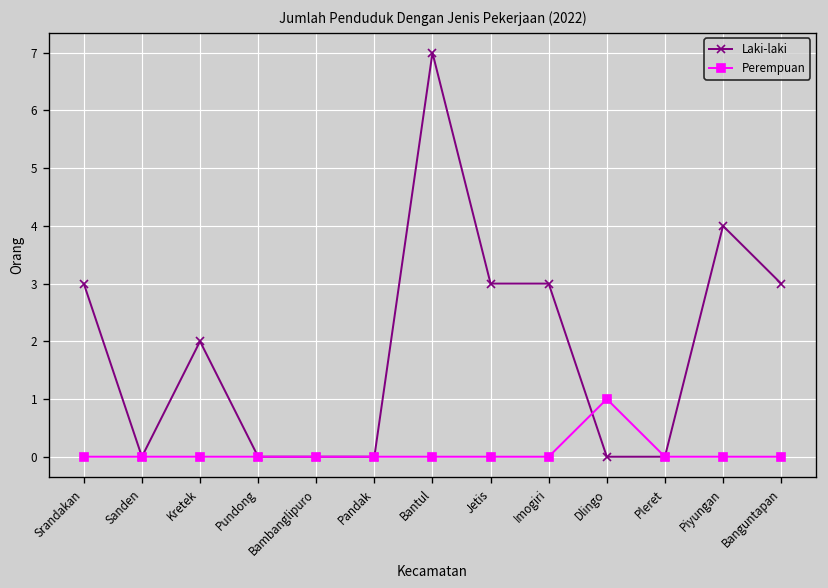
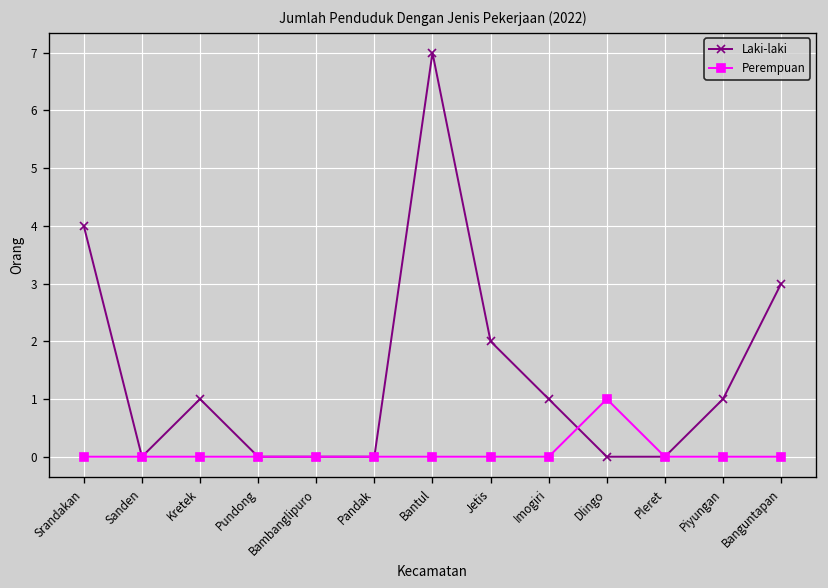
  {
    "Laki-laki": {
-     "Srandakan": 3,
-     "Kretek": 2,
+     "Srandakan": 4,
+     "Kretek": 1,
      "Bantul": 7,
-     "Jetis": 3,
-     "Imogiri": 3,
+     "Jetis": 2,
+     "Imogiri": 1,
      "Dlingo": 0,
-     "Piyungan": 4,
+     "Piyungan": 1,
      "Banguntapan": 3
    },
    "Perempuan": {
      "Srandakan": 0,
      "Kretek": 0,
      "Bantul": 0,
      "Jetis": 0,
      "Imogiri": 0,
      "Dlingo": 1,
      "Piyungan": 0,
      "Banguntapan": 0
    }
  }
